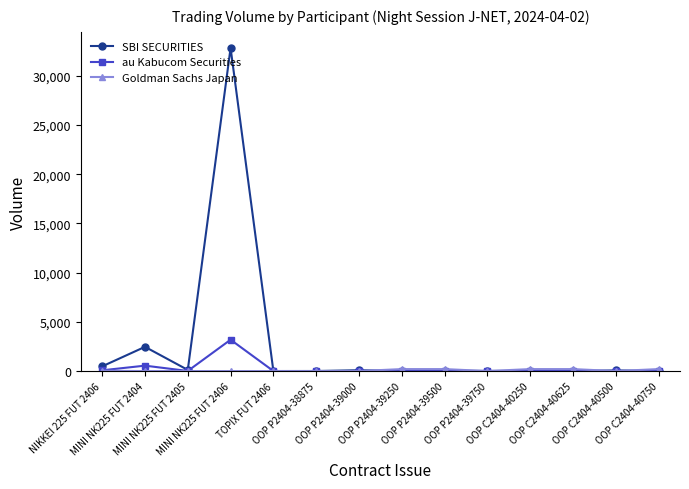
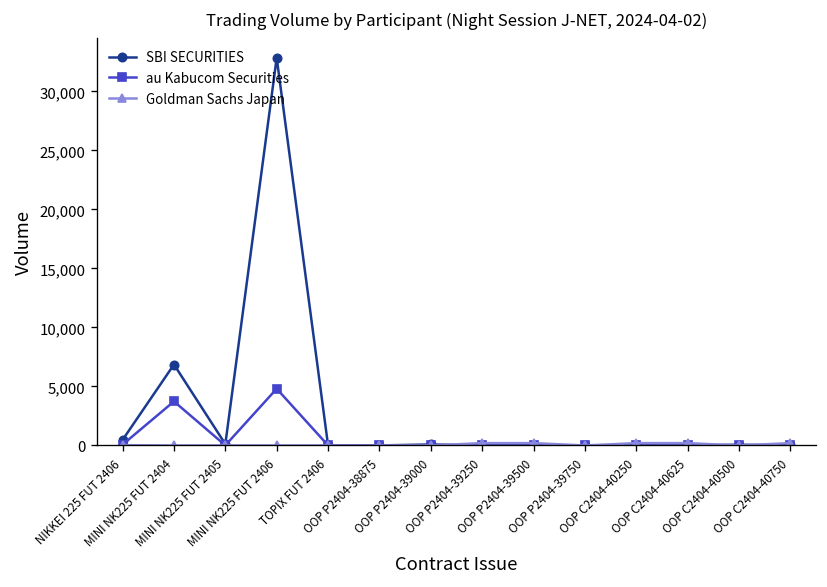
  {
    "SBI SECURITIES": {
      "NIKKEI 225 FUT 2406": "0",
-     "MINI NK225 FUT 2404": "2,000",
+     "MINI NK225 FUT 2404": "7,000",
      "MINI NK225 FUT 2406": "33,000"
    },
    "au Kabucom Securities": {
-     "MINI NK225 FUT 2404": "1,000",
-     "MINI NK225 FUT 2406": "3,000"
+     "MINI NK225 FUT 2404": "4,000",
+     "MINI NK225 FUT 2406": "5,000"
    },
    "Goldman Sachs Japan": {
      "MINI NK225 FUT 2404": "0",
      "MINI NK225 FUT 2406": "0"
    }
  }
